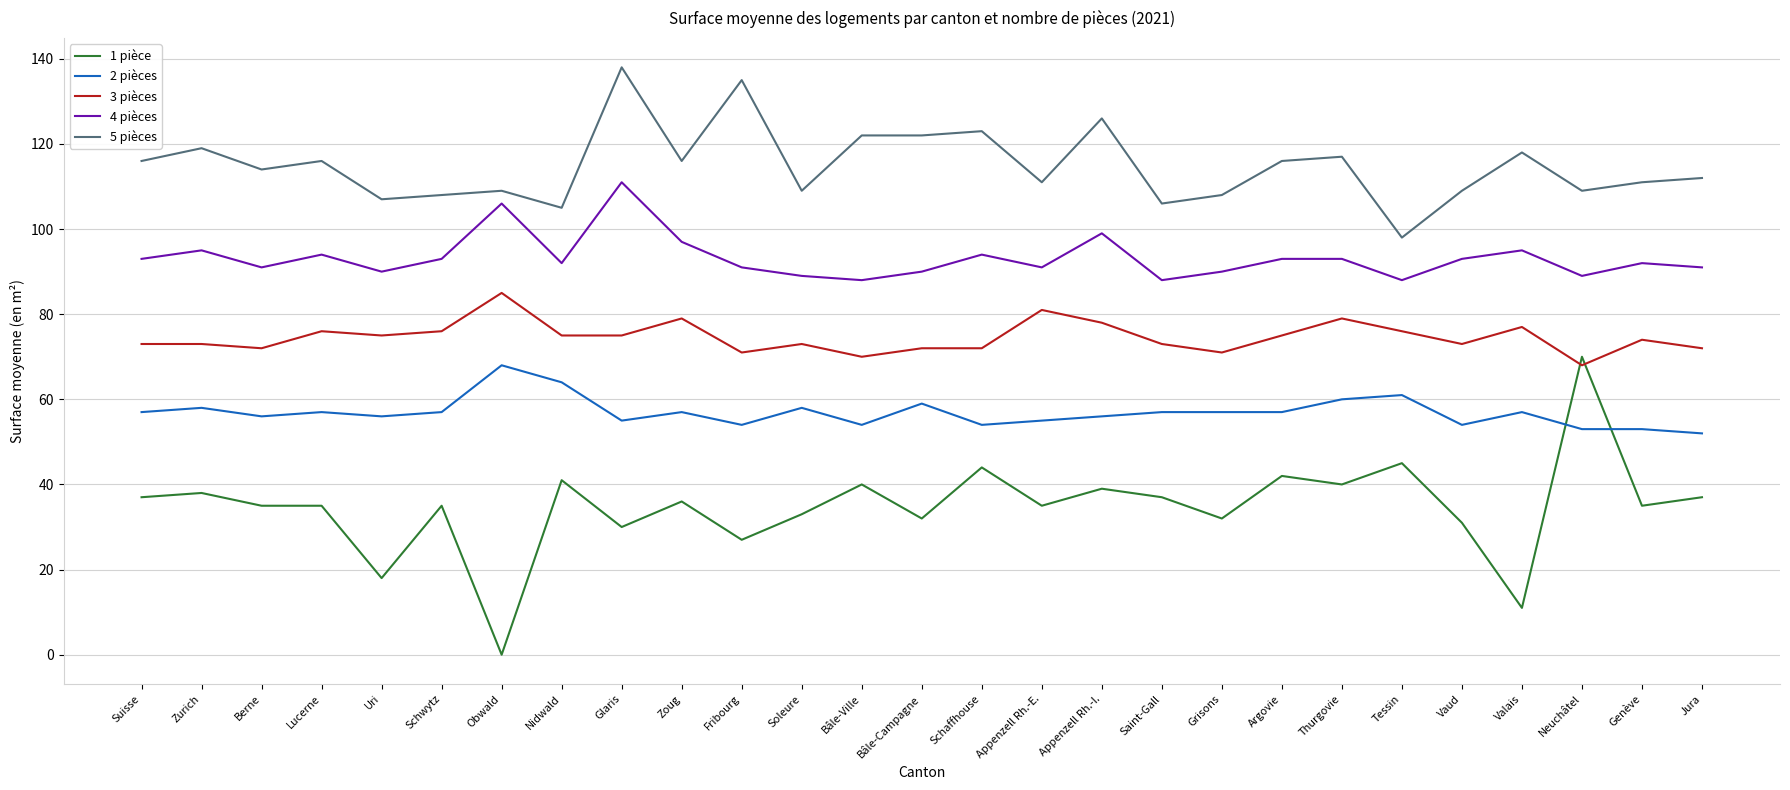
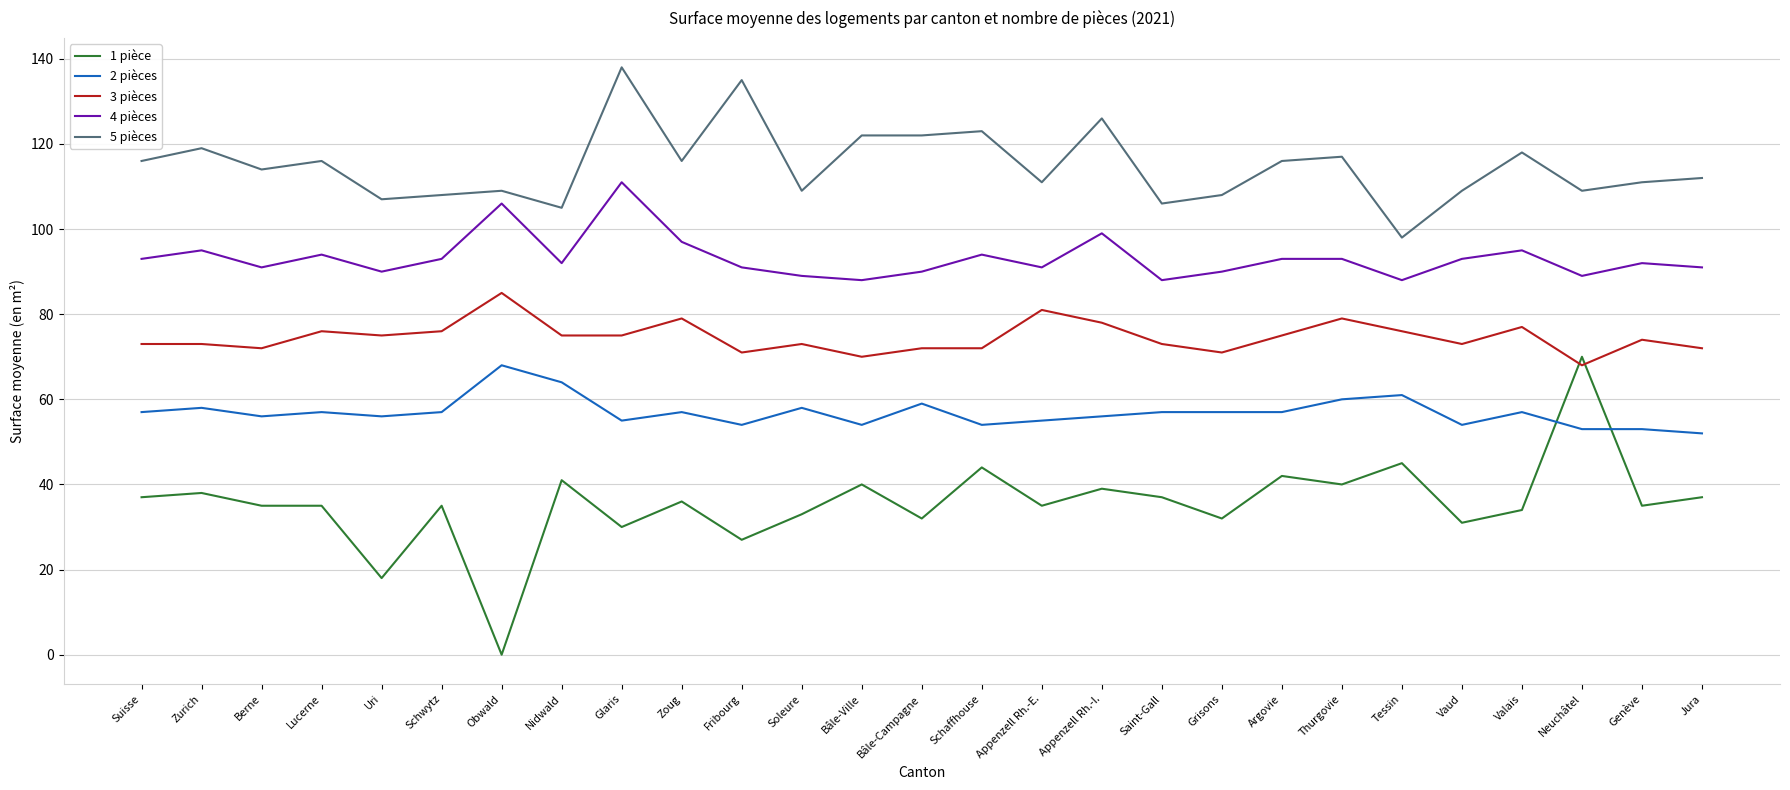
  {
    "1 pièce": {
      "Suisse": 37,
      "Zurich": 38,
      "Berne": 35,
      "Lucerne": 35,
      "Uri": 18,
      "Schwytz": 35,
      "Obwald": 0,
      "Nidwald": 41,
      "Glaris": 30,
      "Zoug": 36,
      "Fribourg": 27,
      "Soleure": 33,
      "Bâle-Ville": 40,
      "Bâle-Campagne": 32,
      "Schaffhouse": 44,
      "Appenzell Rh.-E.": 35,
      "Appenzell Rh.-I.": 39,
      "Saint-Gall": 37,
      "Grisons": 32,
      "Argovie": 42,
      "Thurgovie": 40,
      "Tessin": 45,
      "Vaud": 31,
-     "Valais": 11,
+     "Valais": 34,
      "Neuchâtel": 70,
      "Genève": 35,
      "Jura": 37
    },
    "2 pièces": {
      "Suisse": 57,
      "Zurich": 58,
      "Berne": 56,
      "Lucerne": 57,
      "Uri": 56,
      "Schwytz": 57,
      "Obwald": 68,
      "Nidwald": 64,
      "Glaris": 55,
      "Zoug": 57,
      "Fribourg": 54,
      "Soleure": 58,
      "Bâle-Ville": 54,
      "Bâle-Campagne": 59,
      "Schaffhouse": 54,
      "Appenzell Rh.-E.": 55,
      "Appenzell Rh.-I.": 56,
      "Saint-Gall": 57,
      "Grisons": 57,
      "Argovie": 57,
      "Thurgovie": 60,
      "Tessin": 61,
      "Vaud": 54,
      "Valais": 57,
      "Neuchâtel": 53,
      "Genève": 53,
      "Jura": 52
    },
    "3 pièces": {
      "Suisse": 73,
      "Zurich": 73,
      "Berne": 72,
      "Lucerne": 76,
      "Uri": 75,
      "Schwytz": 76,
      "Obwald": 85,
      "Nidwald": 75,
      "Glaris": 75,
      "Zoug": 79,
      "Fribourg": 71,
      "Soleure": 73,
      "Bâle-Ville": 70,
      "Bâle-Campagne": 72,
      "Schaffhouse": 72,
      "Appenzell Rh.-E.": 81,
      "Appenzell Rh.-I.": 78,
      "Saint-Gall": 73,
      "Grisons": 71,
      "Argovie": 75,
      "Thurgovie": 79,
      "Tessin": 76,
      "Vaud": 73,
      "Valais": 77,
      "Neuchâtel": 68,
      "Genève": 74,
      "Jura": 72
    },
    "4 pièces": {
      "Suisse": 93,
      "Zurich": 95,
      "Berne": 91,
      "Lucerne": 94,
      "Uri": 90,
      "Schwytz": 93,
      "Obwald": 106,
      "Nidwald": 92,
      "Glaris": 111,
      "Zoug": 97,
      "Fribourg": 91,
      "Soleure": 89,
      "Bâle-Ville": 88,
      "Bâle-Campagne": 90,
      "Schaffhouse": 94,
      "Appenzell Rh.-E.": 91,
      "Appenzell Rh.-I.": 99,
      "Saint-Gall": 88,
      "Grisons": 90,
      "Argovie": 93,
      "Thurgovie": 93,
      "Tessin": 88,
      "Vaud": 93,
      "Valais": 95,
      "Neuchâtel": 89,
      "Genève": 92,
      "Jura": 91
    },
    "5 pièces": {
      "Suisse": 116,
      "Zurich": 119,
      "Berne": 114,
      "Lucerne": 116,
      "Uri": 107,
      "Schwytz": 108,
      "Obwald": 109,
      "Nidwald": 105,
      "Glaris": 138,
      "Zoug": 116,
      "Fribourg": 135,
      "Soleure": 109,
      "Bâle-Ville": 122,
      "Bâle-Campagne": 122,
      "Schaffhouse": 123,
      "Appenzell Rh.-E.": 111,
      "Appenzell Rh.-I.": 126,
      "Saint-Gall": 106,
      "Grisons": 108,
      "Argovie": 116,
      "Thurgovie": 117,
      "Tessin": 98,
      "Vaud": 109,
      "Valais": 118,
      "Neuchâtel": 109,
      "Genève": 111,
      "Jura": 112
    }
  }
